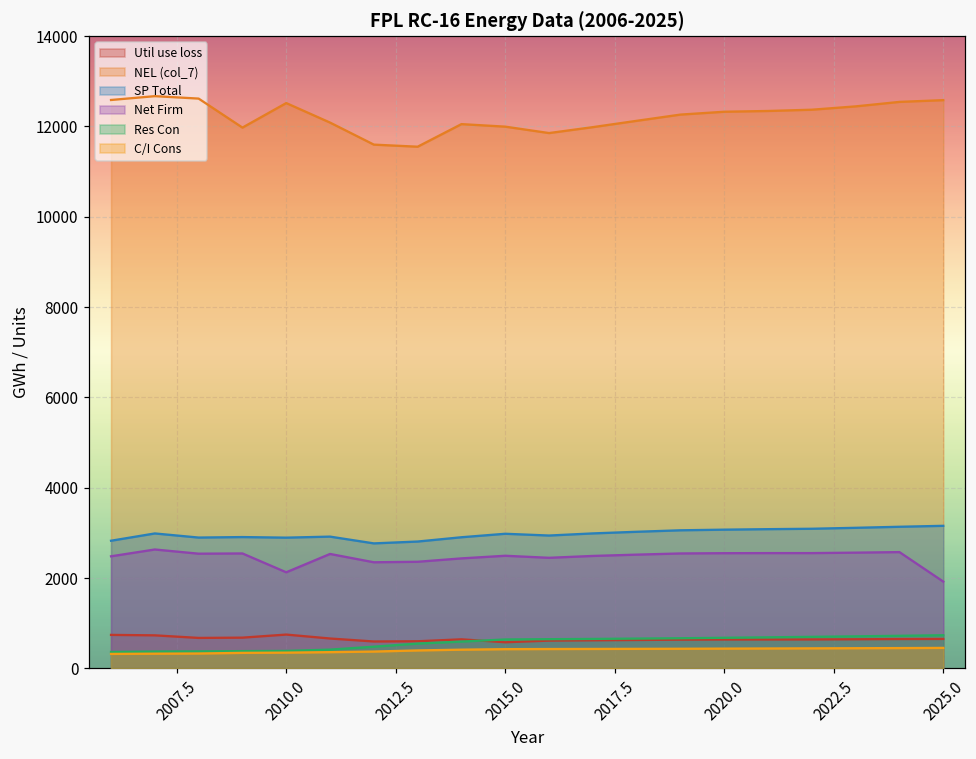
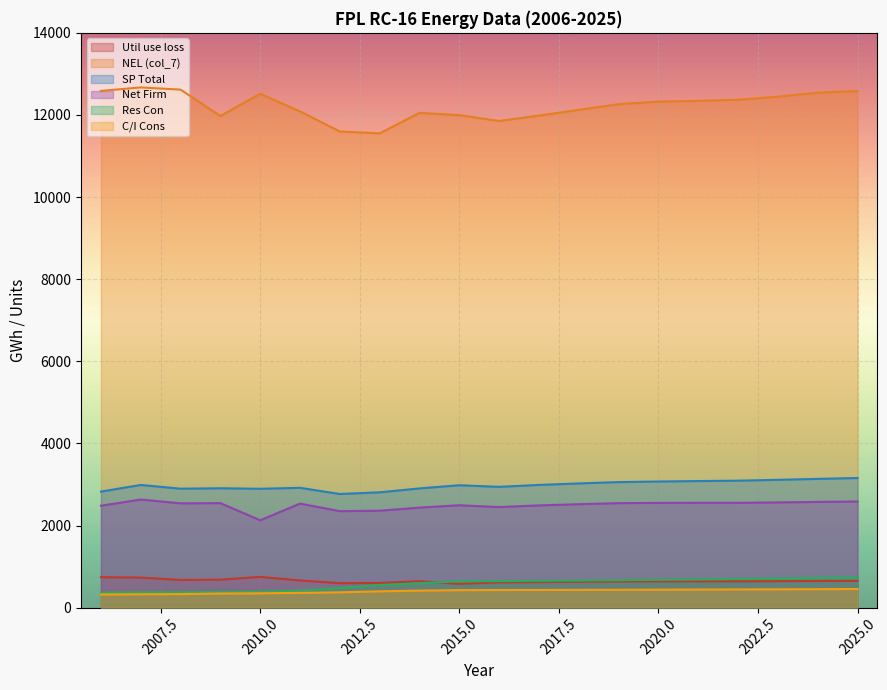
  {
    "Net Firm": {
      "2010.0": 2100,
      "2015.0": 2500,
      "2020.0": 2600,
-     "2025.0": 1900
+     "2025.0": 2600
    }
  }
